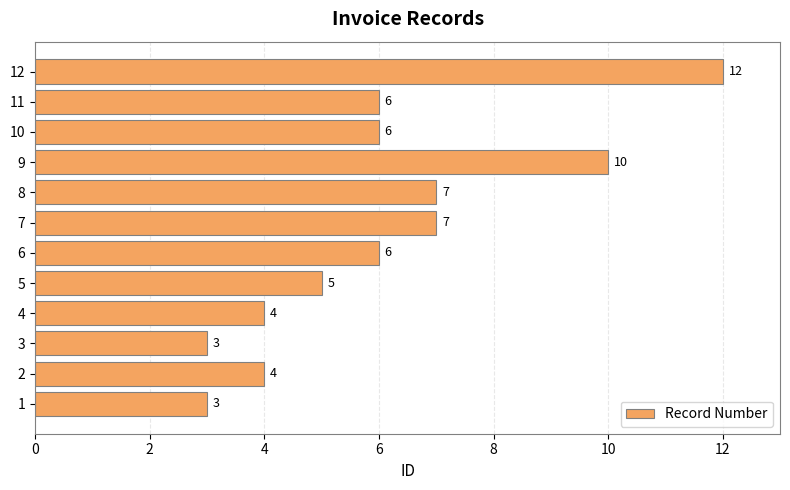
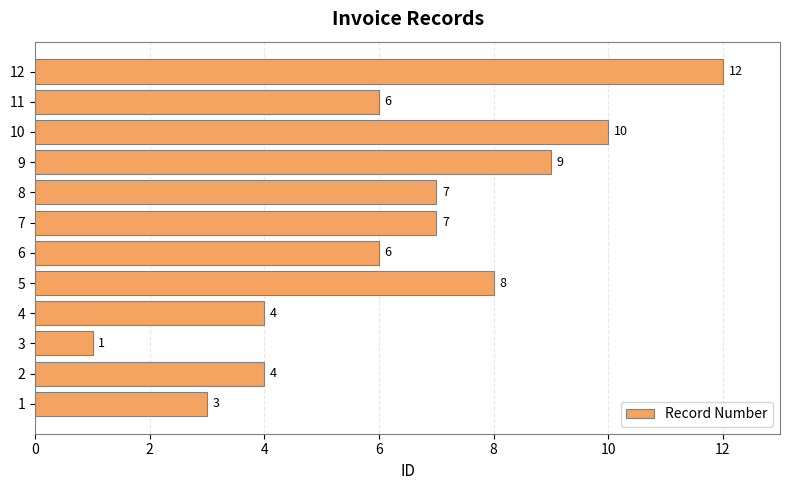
  {
    "12": 12,
    "11": 6,
-   "10": 6,
-   "9": 10,
+   "10": 10,
+   "9": 9,
    "8": 7,
    "7": 7,
    "6": 6,
-   "5": 5,
+   "5": 8,
    "4": 4,
-   "3": 3,
+   "3": 1,
    "2": 4,
    "1": 3
  }
